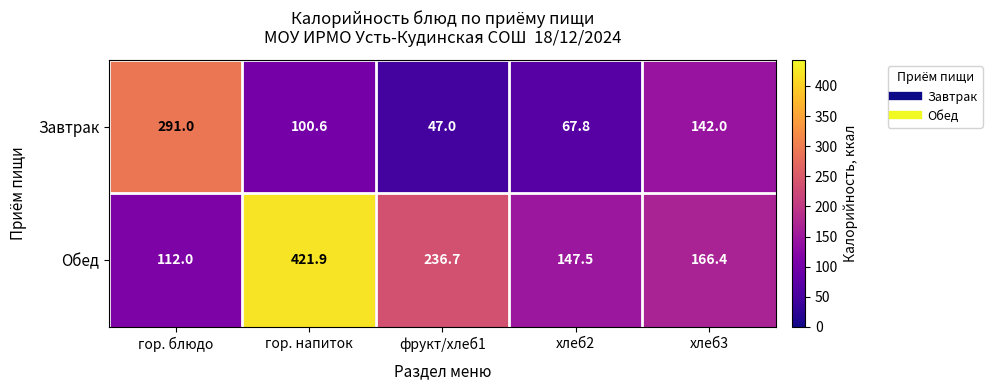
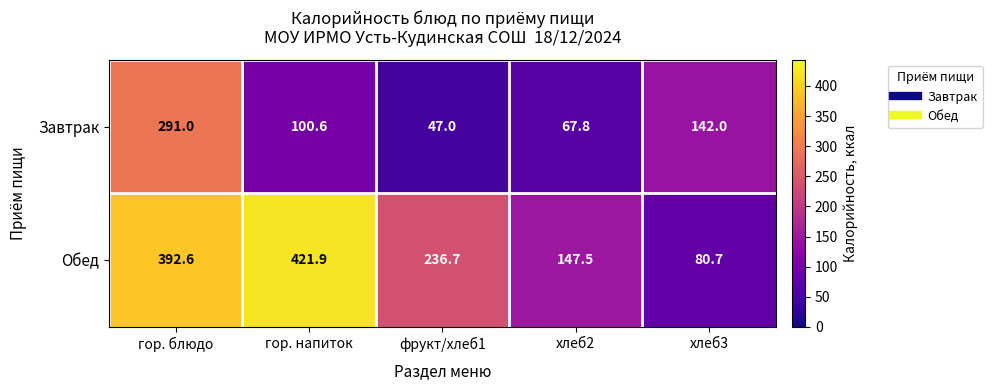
  {
    "Завтрак": {
      "гор. блюдо": 291.0,
      "гор. напиток": 100.6,
      "фрукт/хлеб1": 47.0,
      "хлеб2": 67.8,
      "хлеб3": 142.0
    },
    "Обед": {
-     "гор. блюдо": 112.0,
+     "гор. блюдо": 392.6,
      "гор. напиток": 421.9,
      "фрукт/хлеб1": 236.7,
      "хлеб2": 147.5,
-     "хлеб3": 166.4
+     "хлеб3": 80.7
    }
  }
